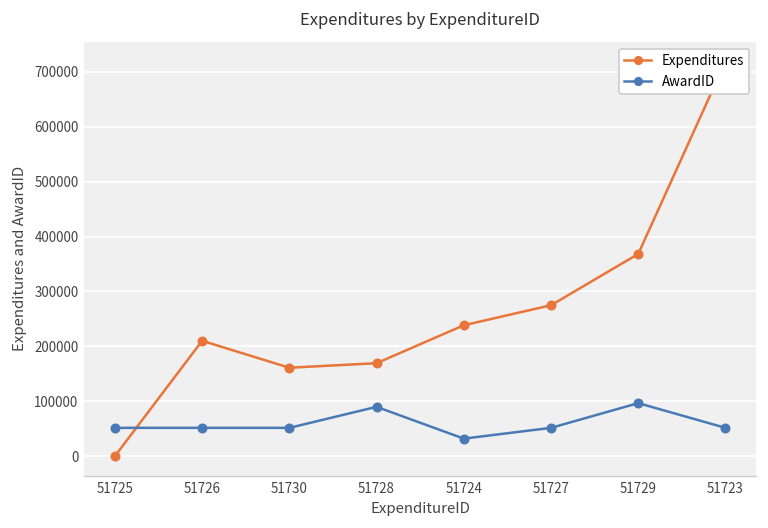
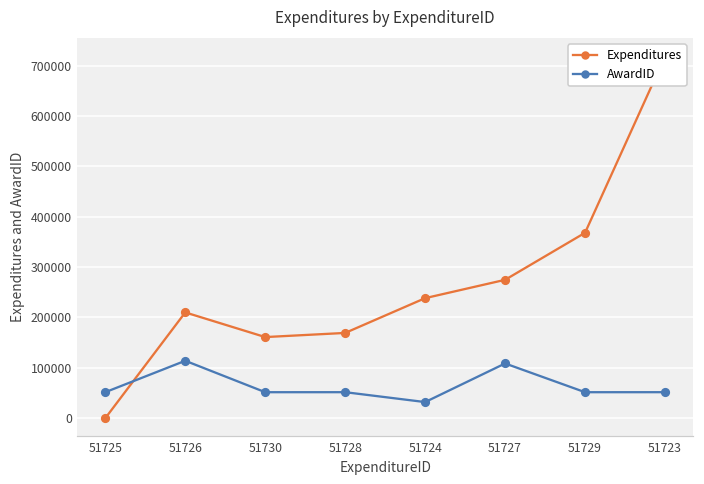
  {
    "Expenditures": {
      "51725": 0,
      "51726": 210000,
      "51730": 160000,
      "51728": 170000,
      "51724": 240000,
      "51727": 270000,
      "51729": 370000
    },
    "AwardID": {
      "51725": 50000,
-     "51726": 50000,
+     "51726": 110000,
      "51730": 50000,
-     "51728": 90000,
+     "51728": 50000,
      "51724": 30000,
-     "51727": 50000,
-     "51729": 100000,
+     "51727": 110000,
+     "51729": 50000,
      "51723": 50000
    }
  }
